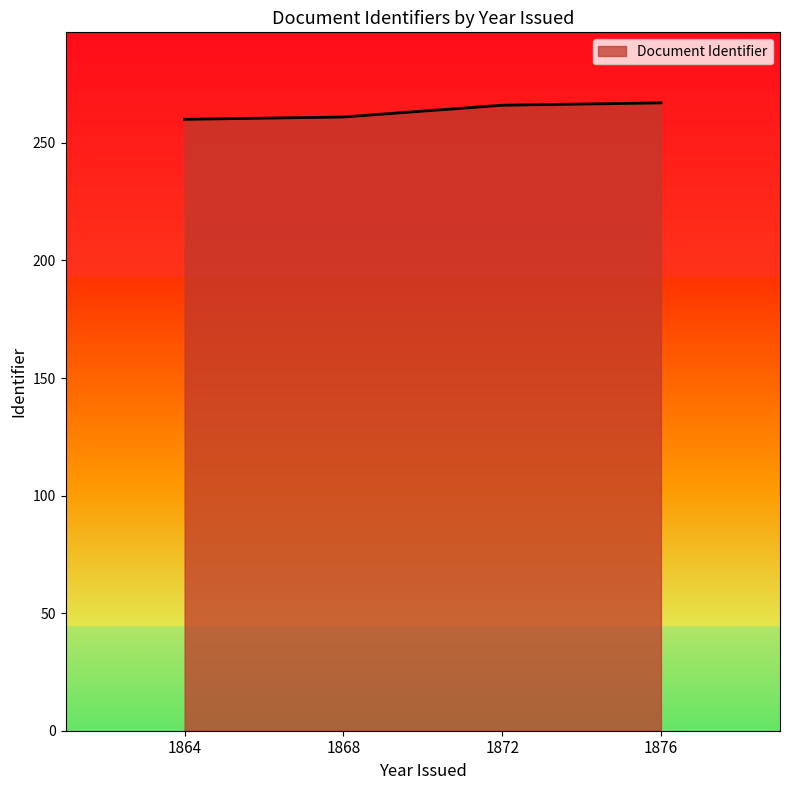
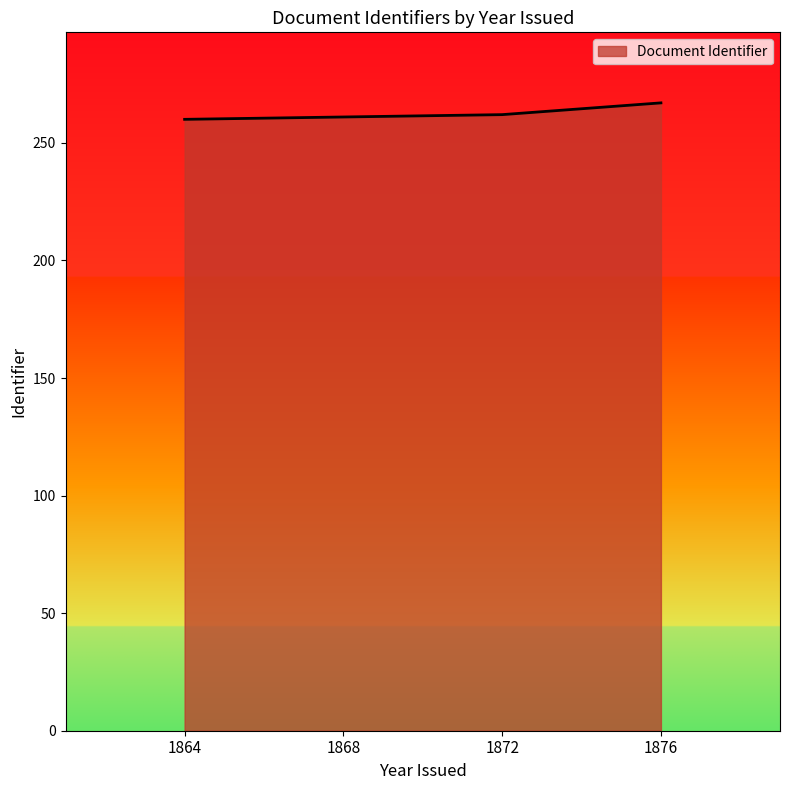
  {
    "1864": 260,
    "1868": 261,
-   "1872": 266,
+   "1872": 262,
    "1876": 267
  }
